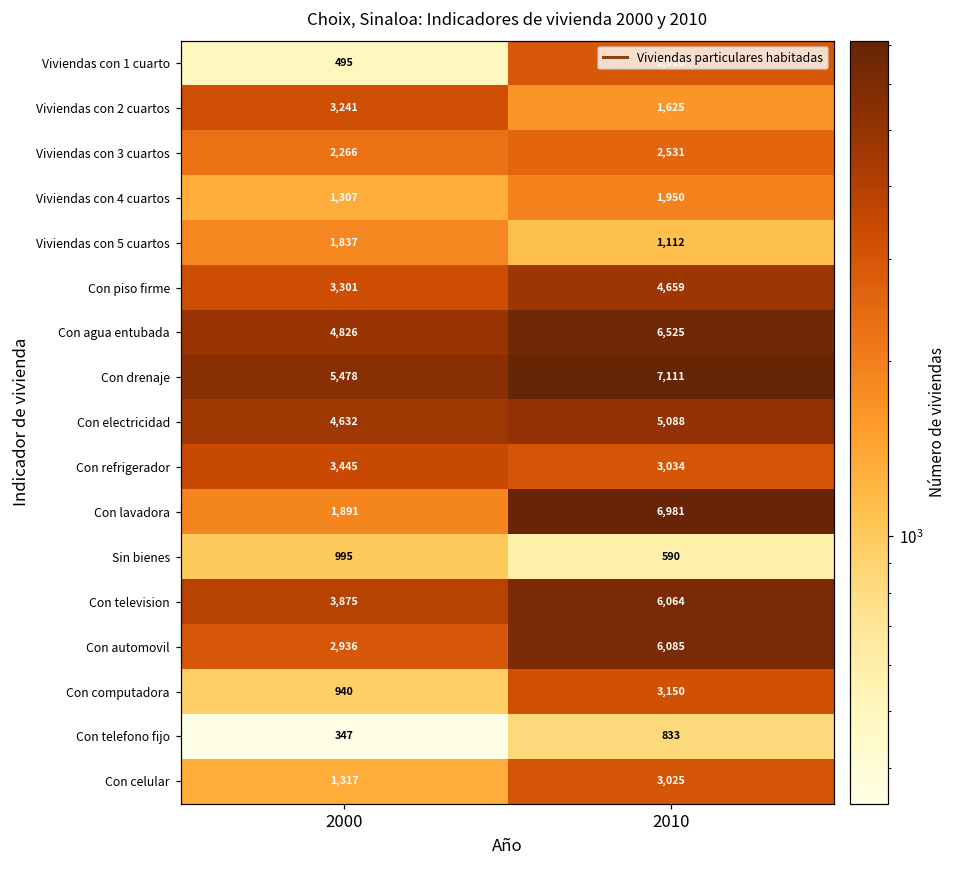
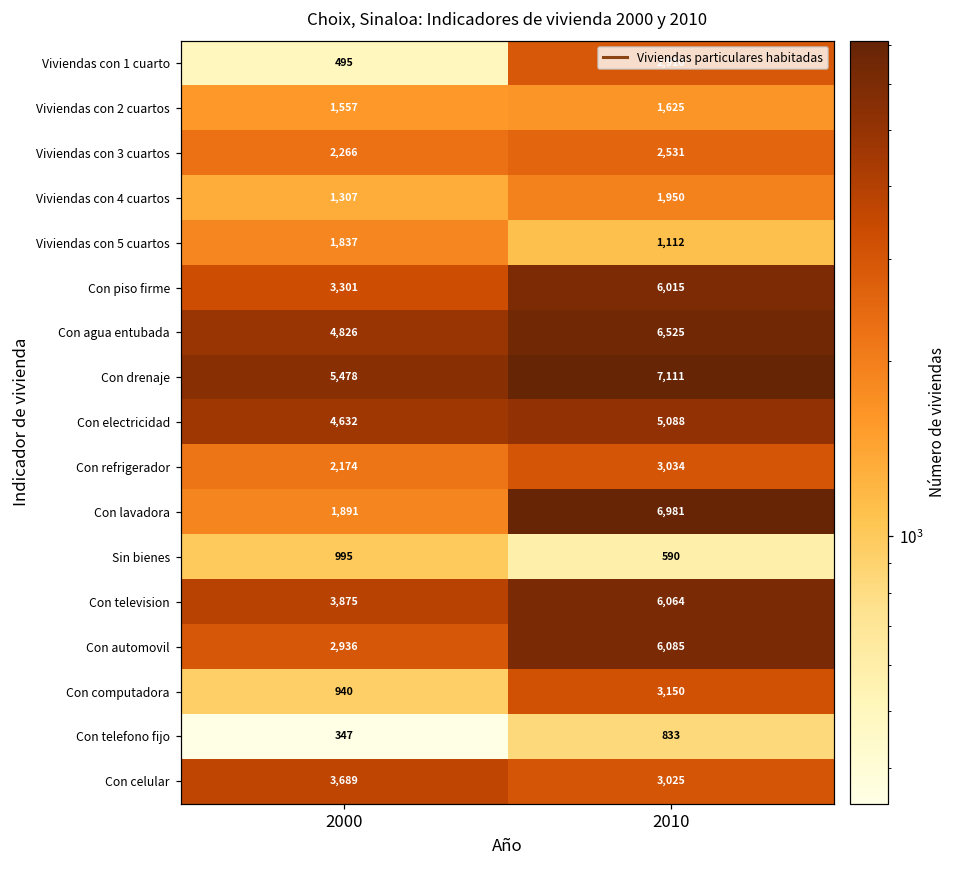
  {
    "Viviendas con 1 cuarto": {
      "2000": "495"
    },
    "Viviendas con 2 cuartos": {
-     "2000": "3,241",
+     "2000": "1,557",
      "2010": "1,625"
    },
    "Viviendas con 3 cuartos": {
      "2000": "2,266",
      "2010": "2,531"
    },
    "Viviendas con 4 cuartos": {
      "2000": "1,307",
      "2010": "1,950"
    },
    "Viviendas con 5 cuartos": {
      "2000": "1,837",
      "2010": "1,112"
    },
    "Con piso firme": {
      "2000": "3,301",
-     "2010": "4,659"
+     "2010": "6,015"
    },
    "Con agua entubada": {
      "2000": "4,826",
      "2010": "6,525"
    },
    "Con drenaje": {
      "2000": "5,478",
      "2010": "7,111"
    },
    "Con electricidad": {
      "2000": "4,632",
      "2010": "5,088"
    },
    "Con refrigerador": {
-     "2000": "3,445",
+     "2000": "2,174",
      "2010": "3,034"
    },
    "Con lavadora": {
      "2000": "1,891",
      "2010": "6,981"
    },
    "Sin bienes": {
      "2000": "995",
      "2010": "590"
    },
    "Con television": {
      "2000": "3,875",
      "2010": "6,064"
    },
    "Con automovil": {
      "2000": "2,936",
      "2010": "6,085"
    },
    "Con computadora": {
      "2000": "940",
      "2010": "3,150"
    },
    "Con telefono fijo": {
      "2000": "347",
      "2010": "833"
    },
    "Con celular": {
-     "2000": "1,317",
+     "2000": "3,689",
      "2010": "3,025"
    }
  }
